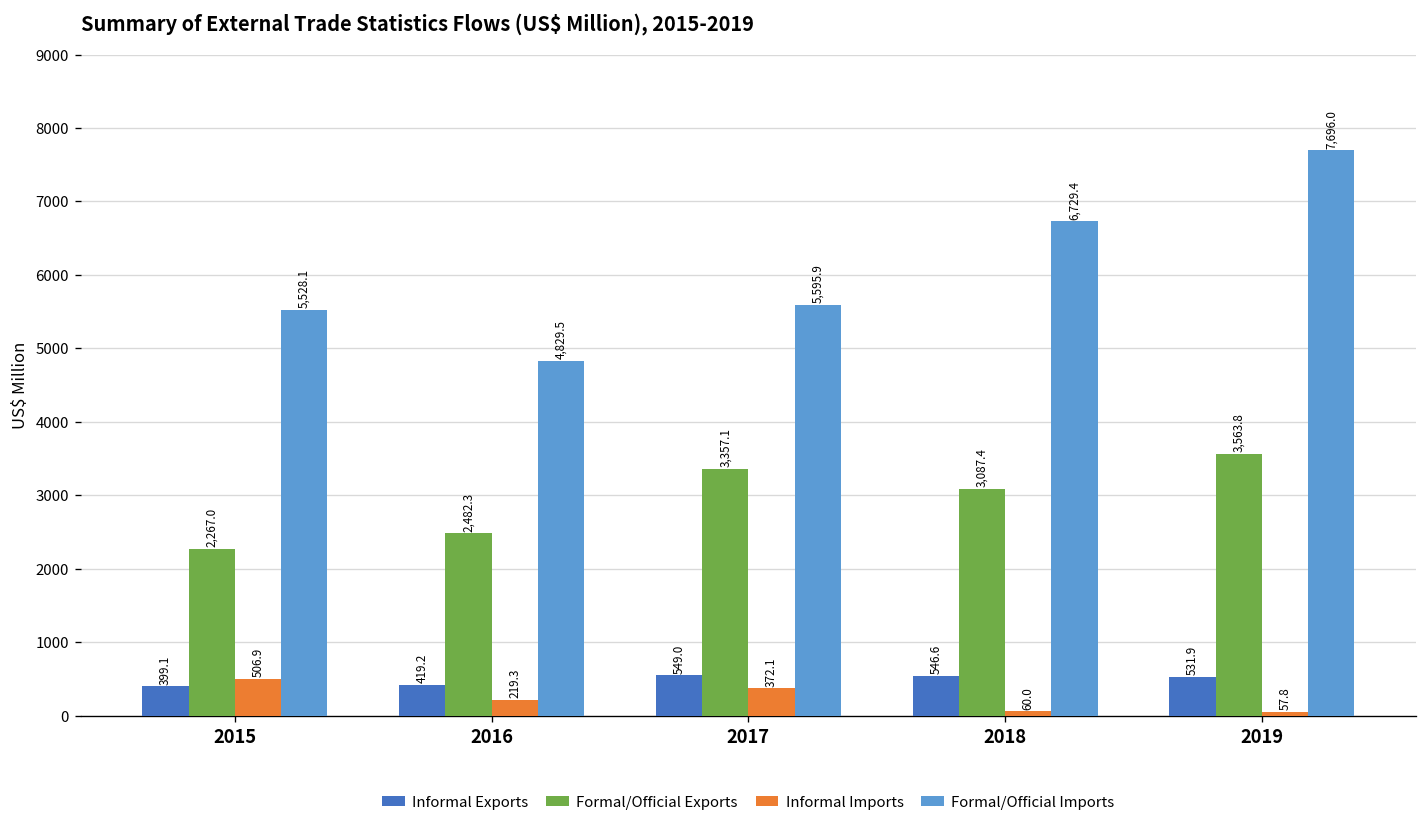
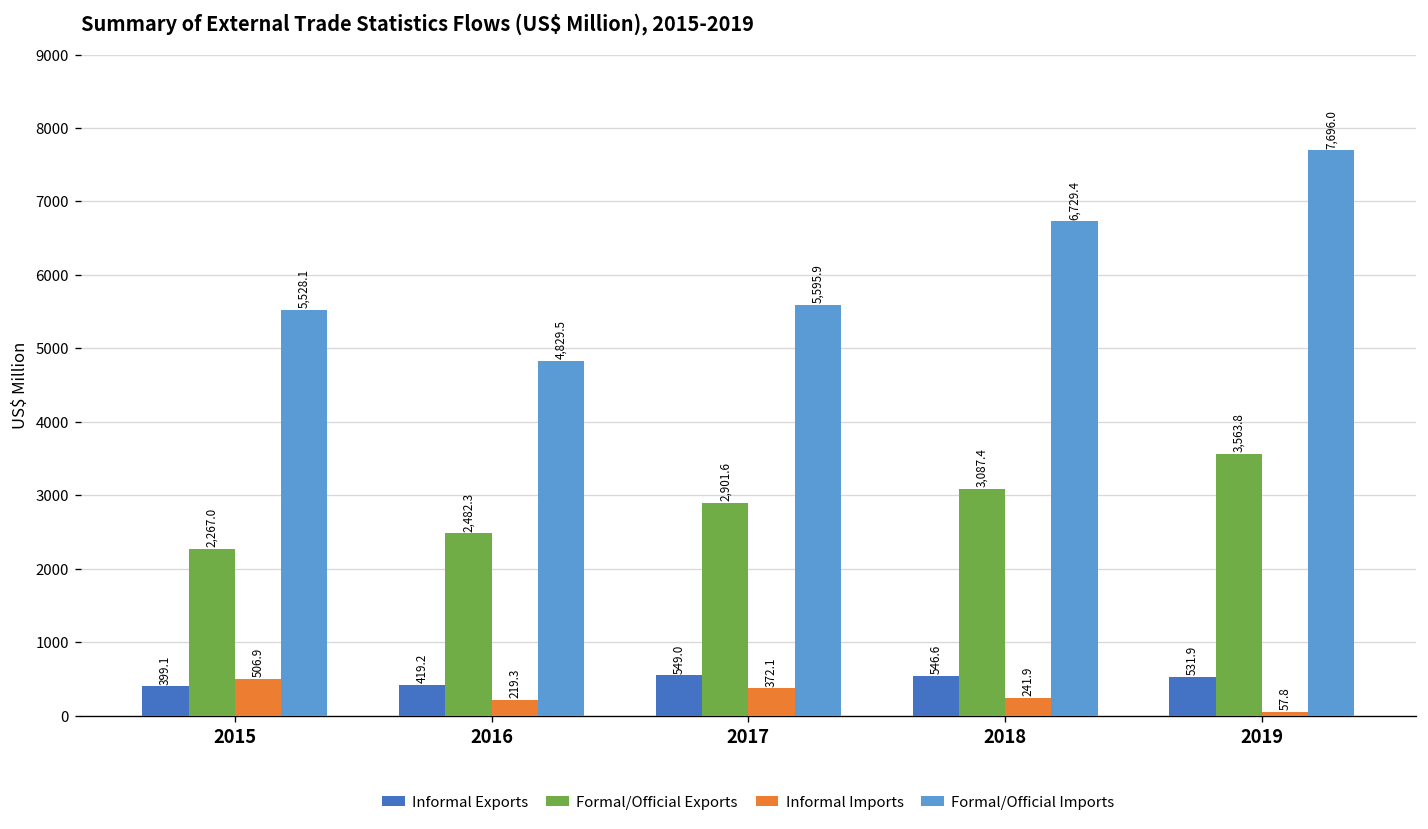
  {
    "Formal/Official Exports": {
      "2015": "2,267.0",
      "2016": "2,482.3",
-     "2017": "3,357.1",
+     "2017": "2,901.6",
      "2018": "3,087.4",
      "2019": "3,563.8"
    },
    "Informal Imports": {
      "2015": "506.9",
      "2016": "219.3",
      "2017": "372.1",
-     "2018": "60.0",
+     "2018": "241.9",
      "2019": "57.8"
    }
  }
